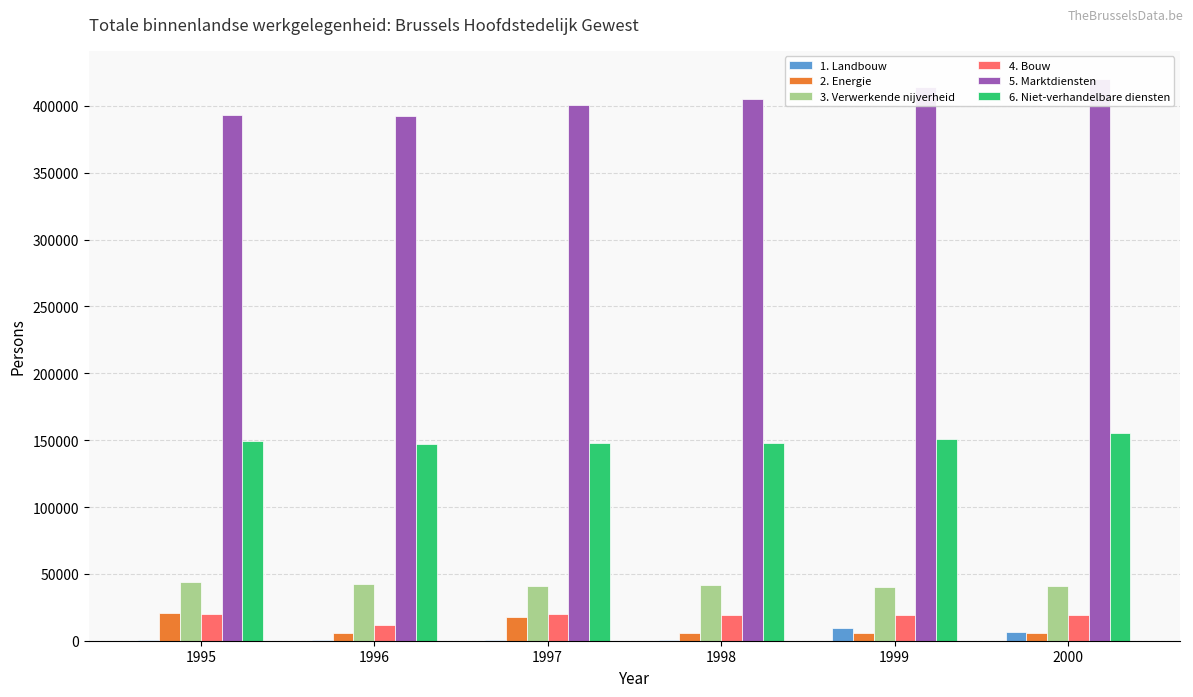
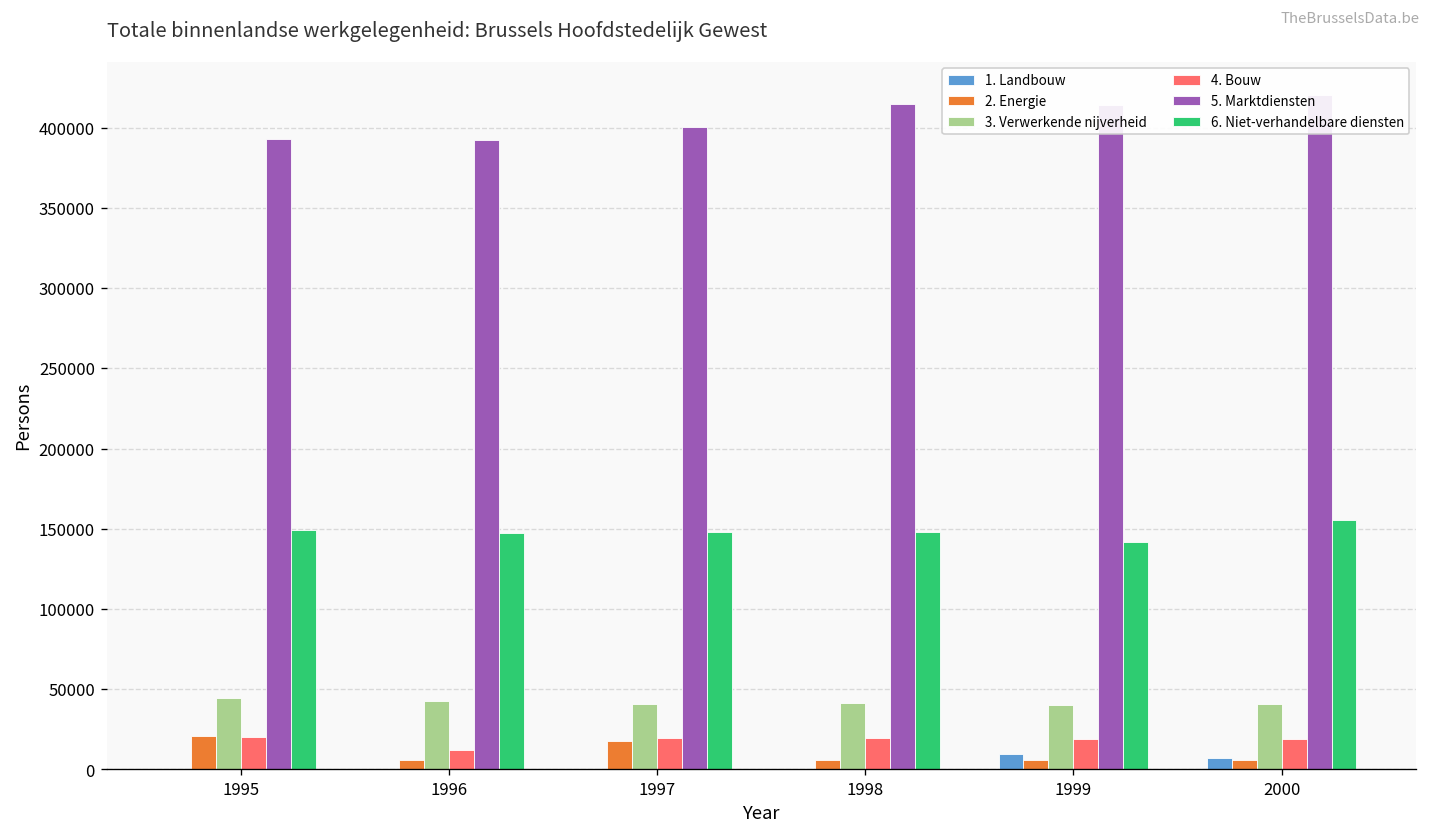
  {
    "1. Landbouw": {
      "1999": 9000,
      "2000": 7000
    },
    "2. Energie": {
      "1995": 21000,
      "1996": 6000,
      "1997": 18000,
      "1998": 6000,
      "1999": 6000,
      "2000": 6000
    },
    "3. Verwerkende nijverheid": {
      "1995": 44000,
      "1996": 43000,
      "1997": 41000,
      "1998": 42000,
      "1999": 40000,
      "2000": 41000
    },
    "4. Bouw": {
      "1995": 20000,
      "1996": 12000,
      "1997": 20000,
      "1998": 19000,
      "1999": 19000,
      "2000": 19000
    },
    "5. Marktdiensten": {
      "1995": 393000,
      "1996": 392000,
      "1997": 400000,
-     "1998": 405000
+     "1998": 415000
    },
    "6. Niet-verhandelbare diensten": {
      "1995": 149000,
      "1996": 147000,
      "1997": 148000,
      "1998": 148000,
-     "1999": 151000,
+     "1999": 142000,
      "2000": 155000
    }
  }
